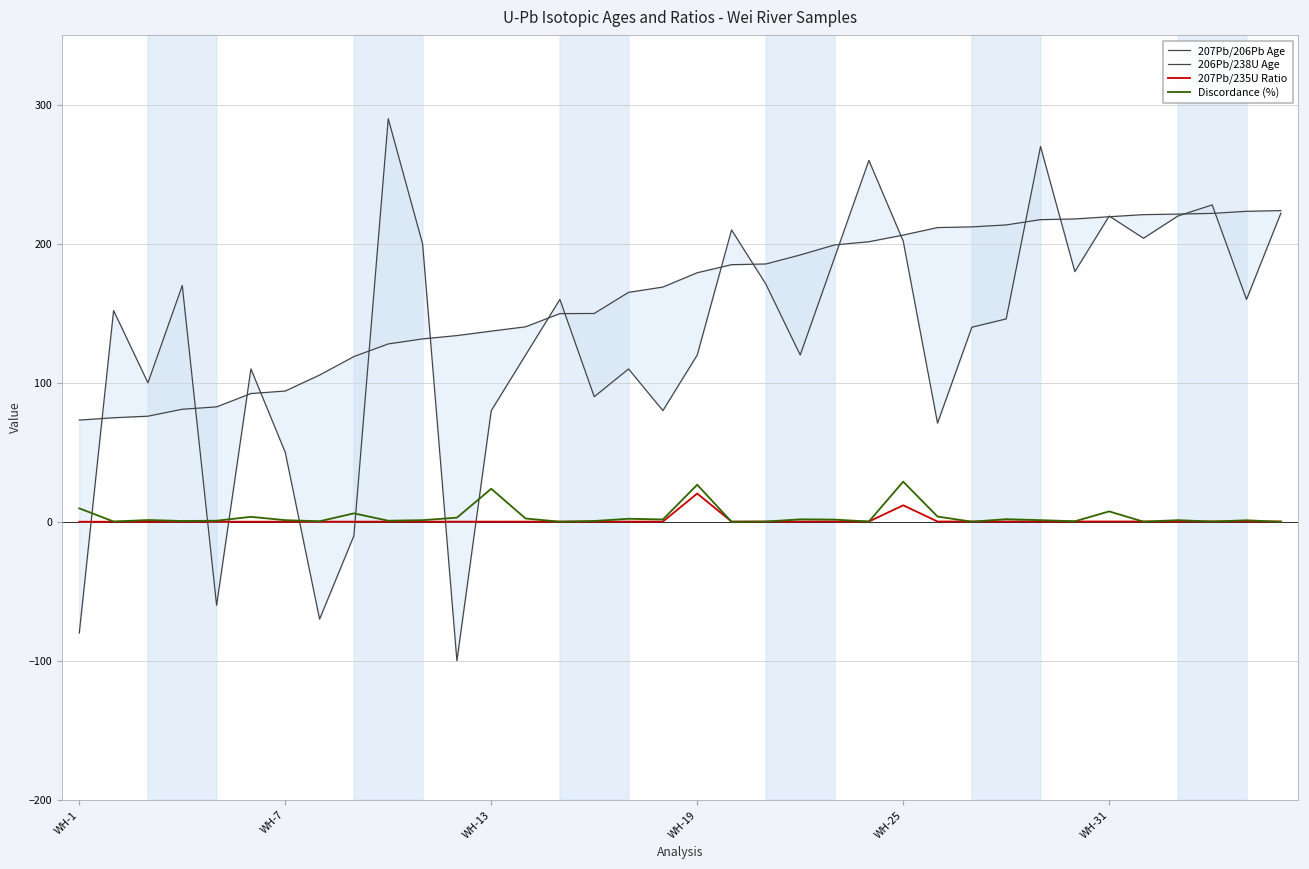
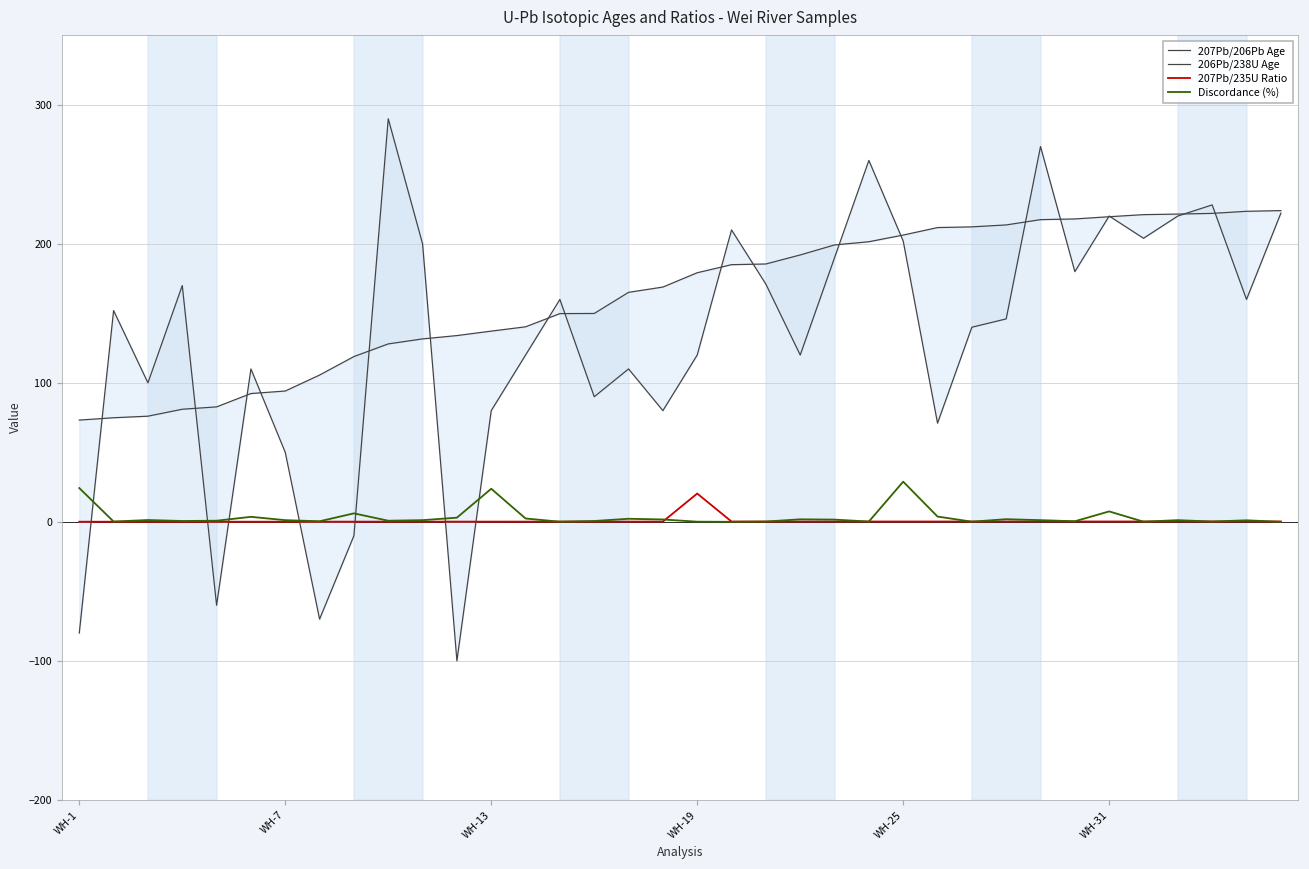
  {
    "207Pb/235U Ratio": {
      "WH-1": 0,
      "WH-13": 0,
      "WH-19": 20,
-     "WH-25": 12,
+     "WH-25": 0,
      "WH-31": 0
    },
    "Discordance (%)": {
-     "WH-1": 10,
+     "WH-1": 24,
      "WH-13": 24,
-     "WH-19": 27,
+     "WH-19": 0,
      "WH-25": 29,
      "WH-31": 8
    }
  }
